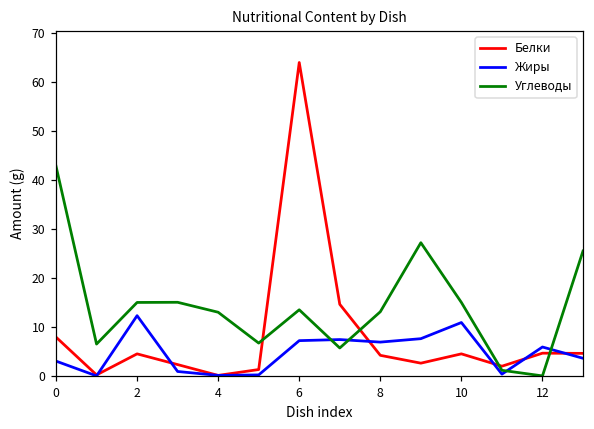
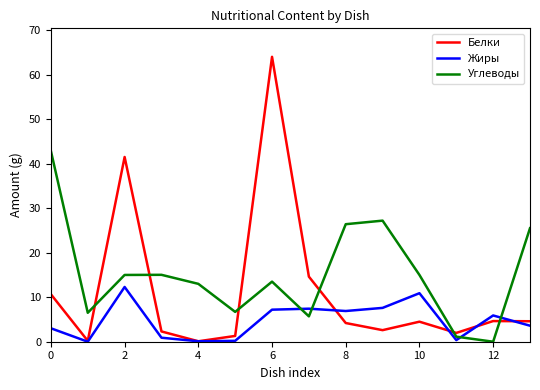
  {
    "Белки": {
-     "0": 8,
-     "2": 5,
+     "0": 11,
+     "2": 42,
      "6": 64,
      "8": 4,
      "10": 5,
      "12": 5
    },
    "Жиры": {
      "0": 3,
      "2": 12,
      "6": 7,
      "8": 7,
      "10": 11,
      "12": 6
    },
    "Углеводы": {
      "0": 43,
      "2": 15,
      "4": 13,
      "6": 14,
-     "8": 13,
+     "8": 26,
      "10": 15,
      "12": 0
    }
  }
